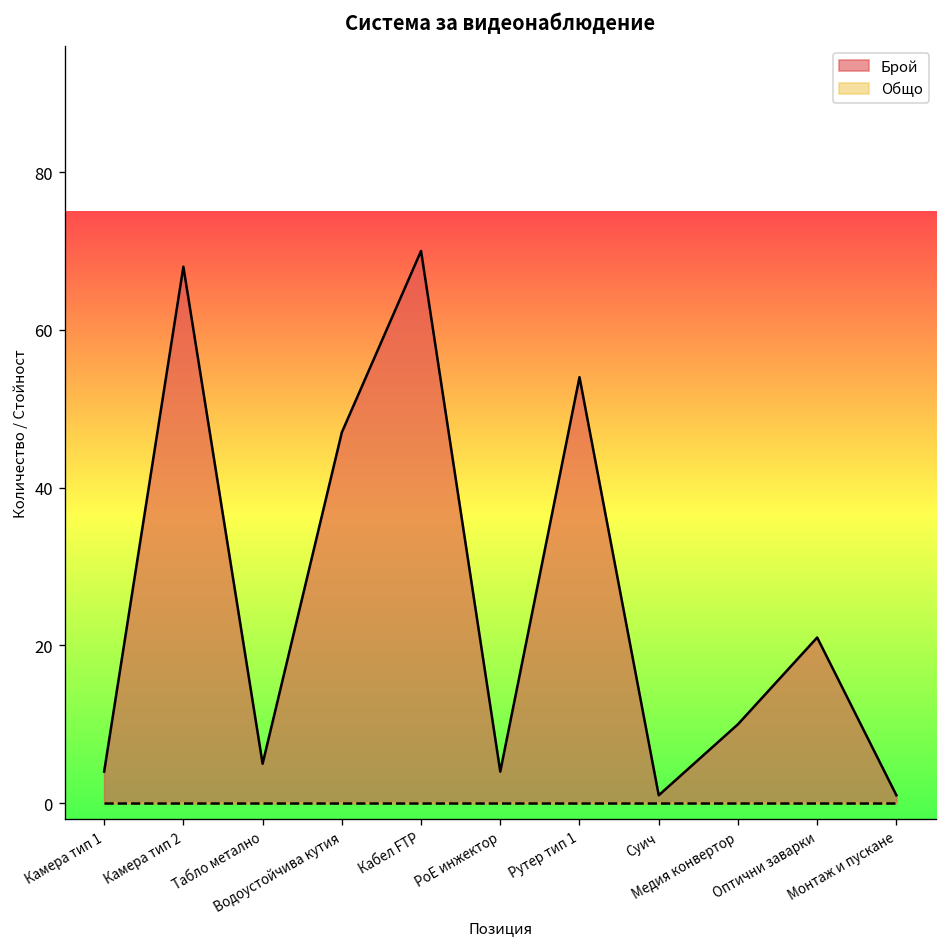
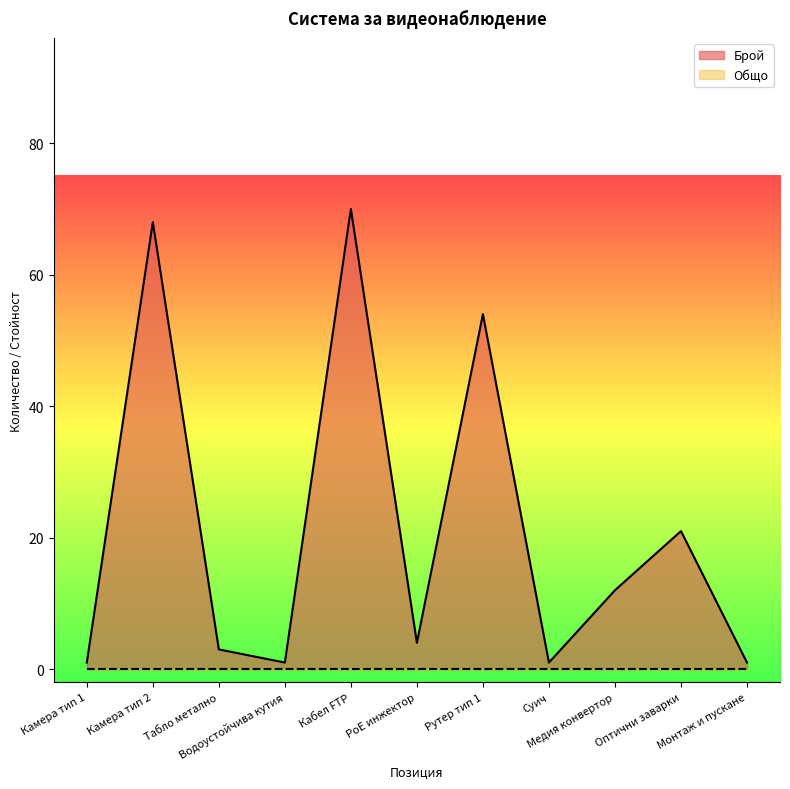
  {
    "Брой": {
-     "Камера тип 1": 4,
+     "Камера тип 1": 1,
      "Камера тип 2": 68,
-     "Табло метално": 5,
-     "Водоустойчива кутия": 47,
+     "Табло метално": 3,
+     "Водоустойчива кутия": 1,
      "Кабел FTP": 70,
      "PoE инжектор": 4,
      "Рутер тип 1": 54,
      "Суич": 1,
-     "Медия конвертор": 10,
+     "Медия конвертор": 12,
      "Оптични заварки": 21,
      "Монтаж и пускане": 1
    },
    "Общо": {
      "Камера тип 1": 0,
      "Камера тип 2": 0,
      "Табло метално": 0,
      "Водоустойчива кутия": 0,
      "Кабел FTP": 0,
      "PoE инжектор": 0,
      "Рутер тип 1": 0,
      "Суич": 0,
      "Медия конвертор": 0,
      "Оптични заварки": 0,
      "Монтаж и пускане": 0
    }
  }
